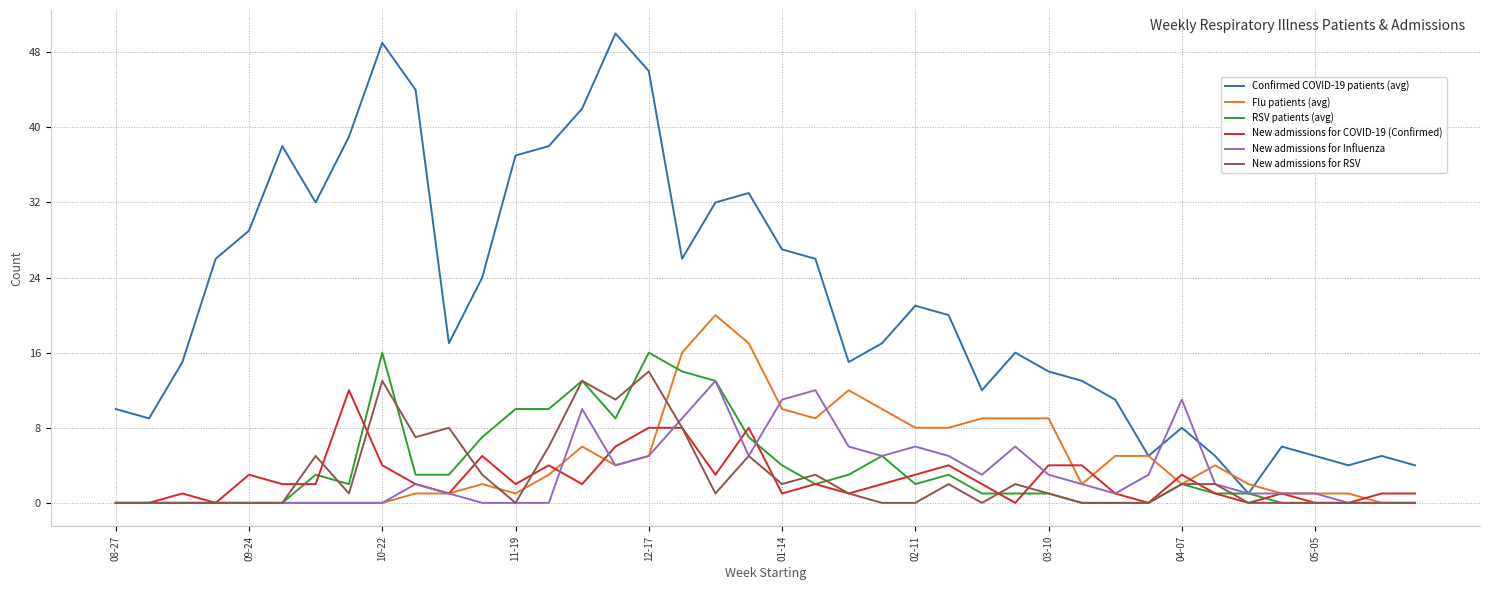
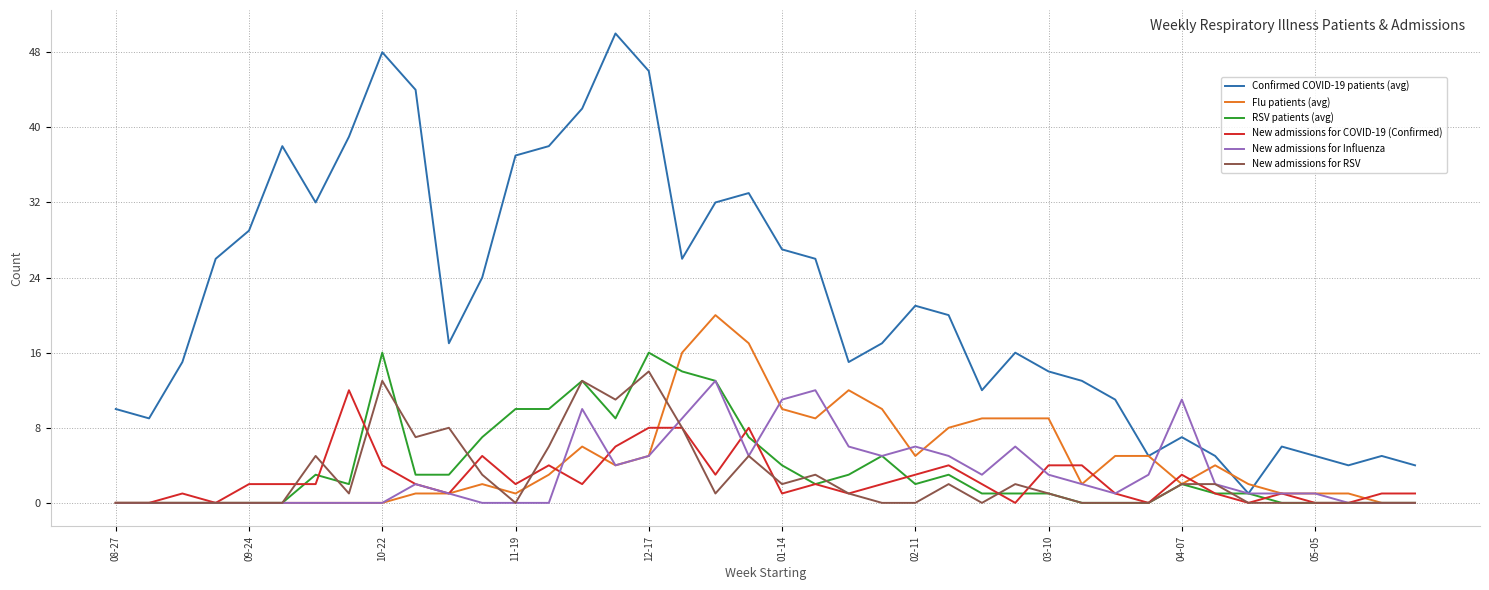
  {
    "Confirmed COVID-19 patients (avg)": {
      "08-27": 10,
      "09-24": 29,
-     "10-22": 49,
+     "10-22": 48,
      "11-19": 37,
      "12-17": 46,
      "01-14": 27,
      "02-11": 21,
      "03-10": 14,
-     "04-07": 8,
+     "04-07": 7,
      "05-05": 5
    },
    "Flu patients (avg)": {
      "11-19": 1,
      "01-14": 10,
-     "02-11": 8,
+     "02-11": 5,
      "03-10": 9
    },
    "RSV patients (avg)": {
      "10-22": 16,
      "11-19": 10,
      "12-17": 16,
      "01-14": 4,
      "02-11": 2
    },
    "New admissions for COVID-19 (Confirmed)": {
-     "09-24": 3,
+     "09-24": 2,
      "10-22": 4,
      "11-19": 2,
      "12-17": 8,
      "01-14": 1,
      "02-11": 3,
      "03-10": 4,
      "04-07": 3
    },
    "New admissions for Influenza": {
      "01-14": 11,
      "02-11": 6,
      "03-10": 3,
      "04-07": 11
    },
    "New admissions for RSV": {
      "10-22": 13,
      "12-17": 14,
      "01-14": 2,
      "02-11": 0
    }
  }
